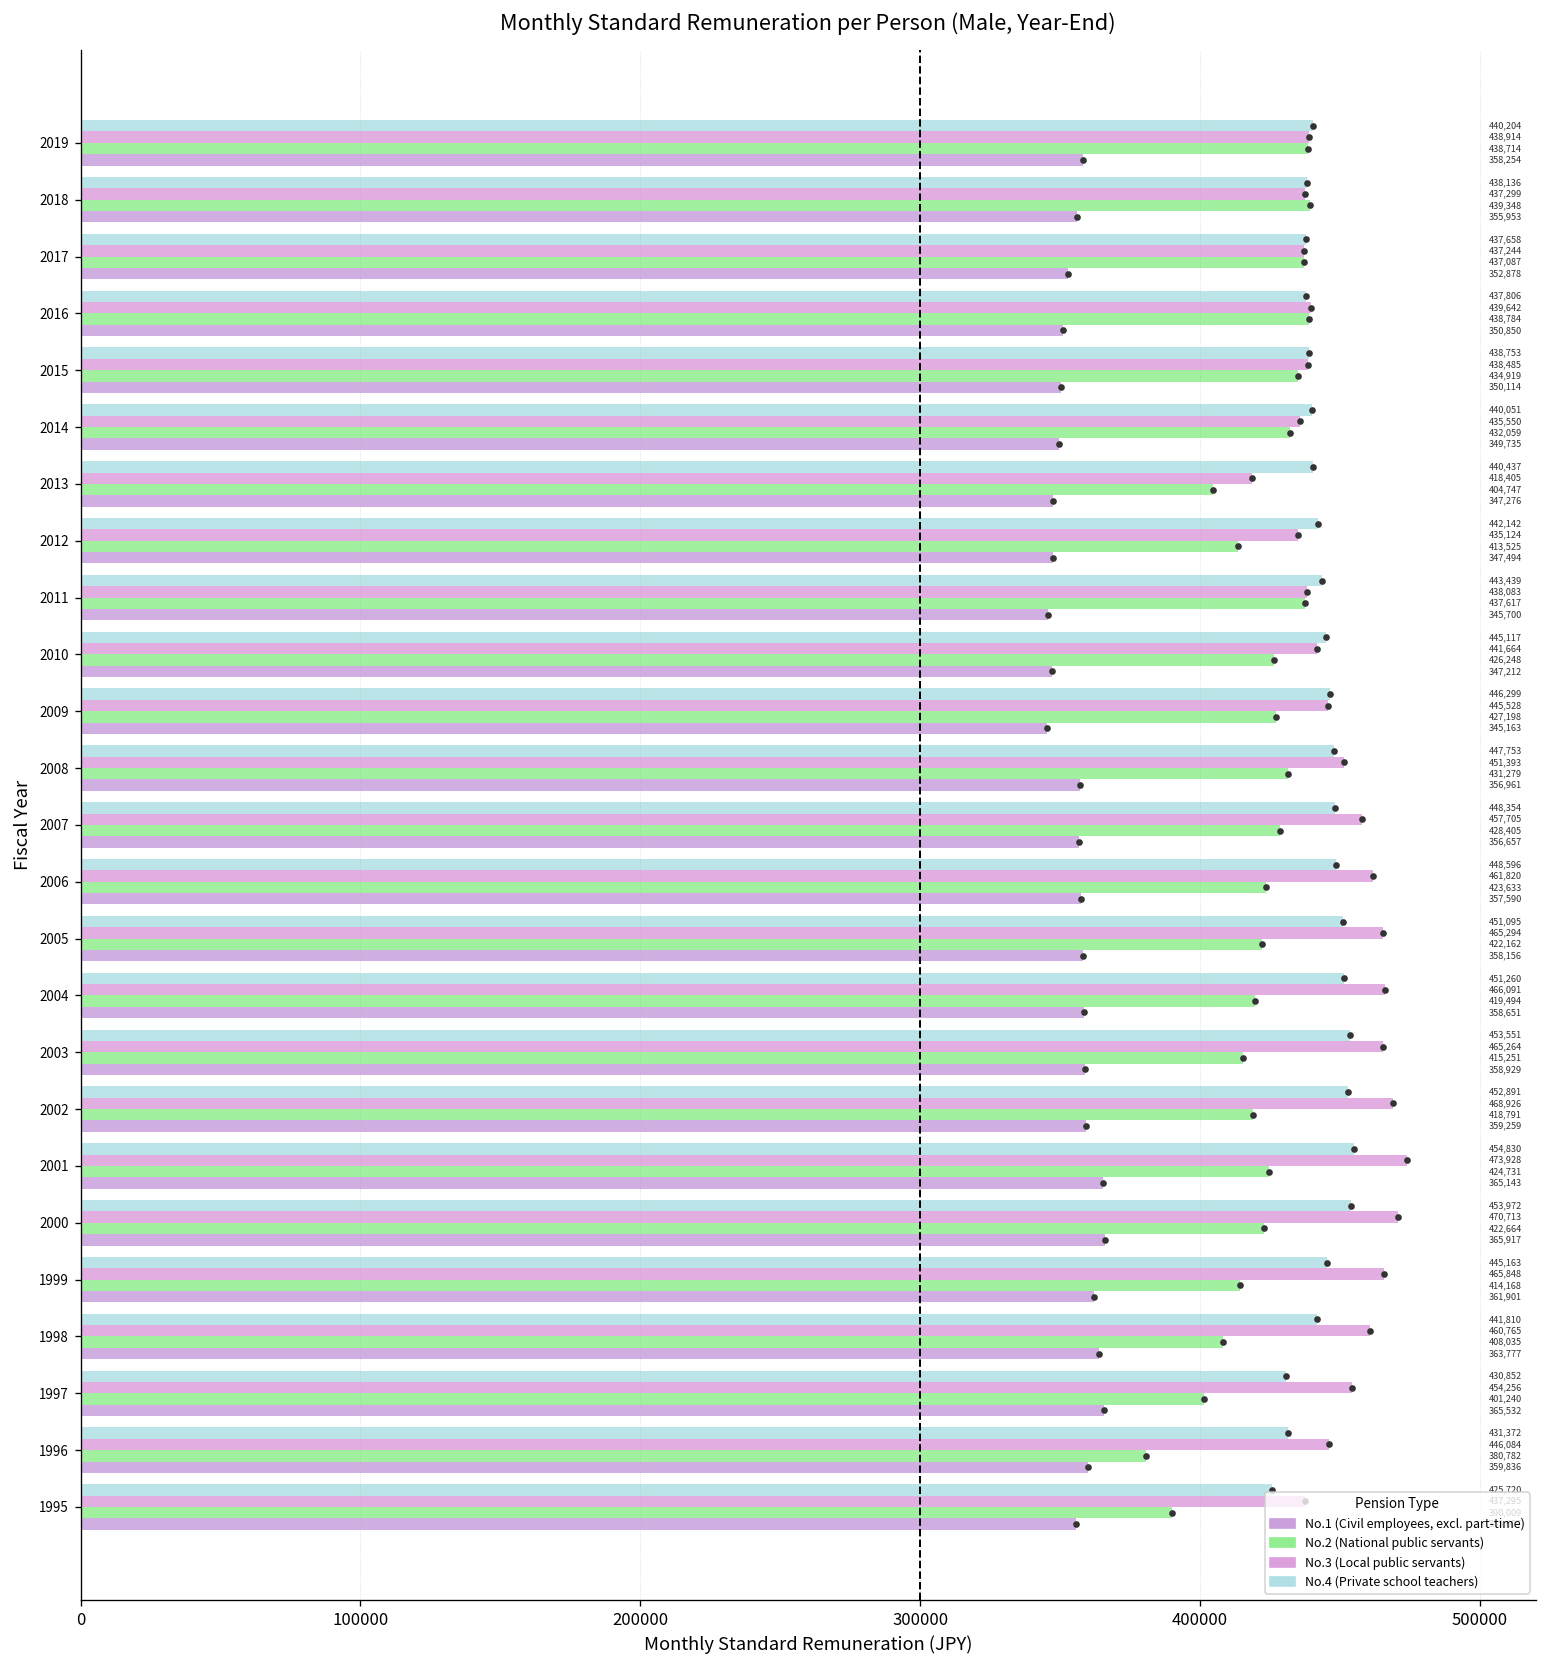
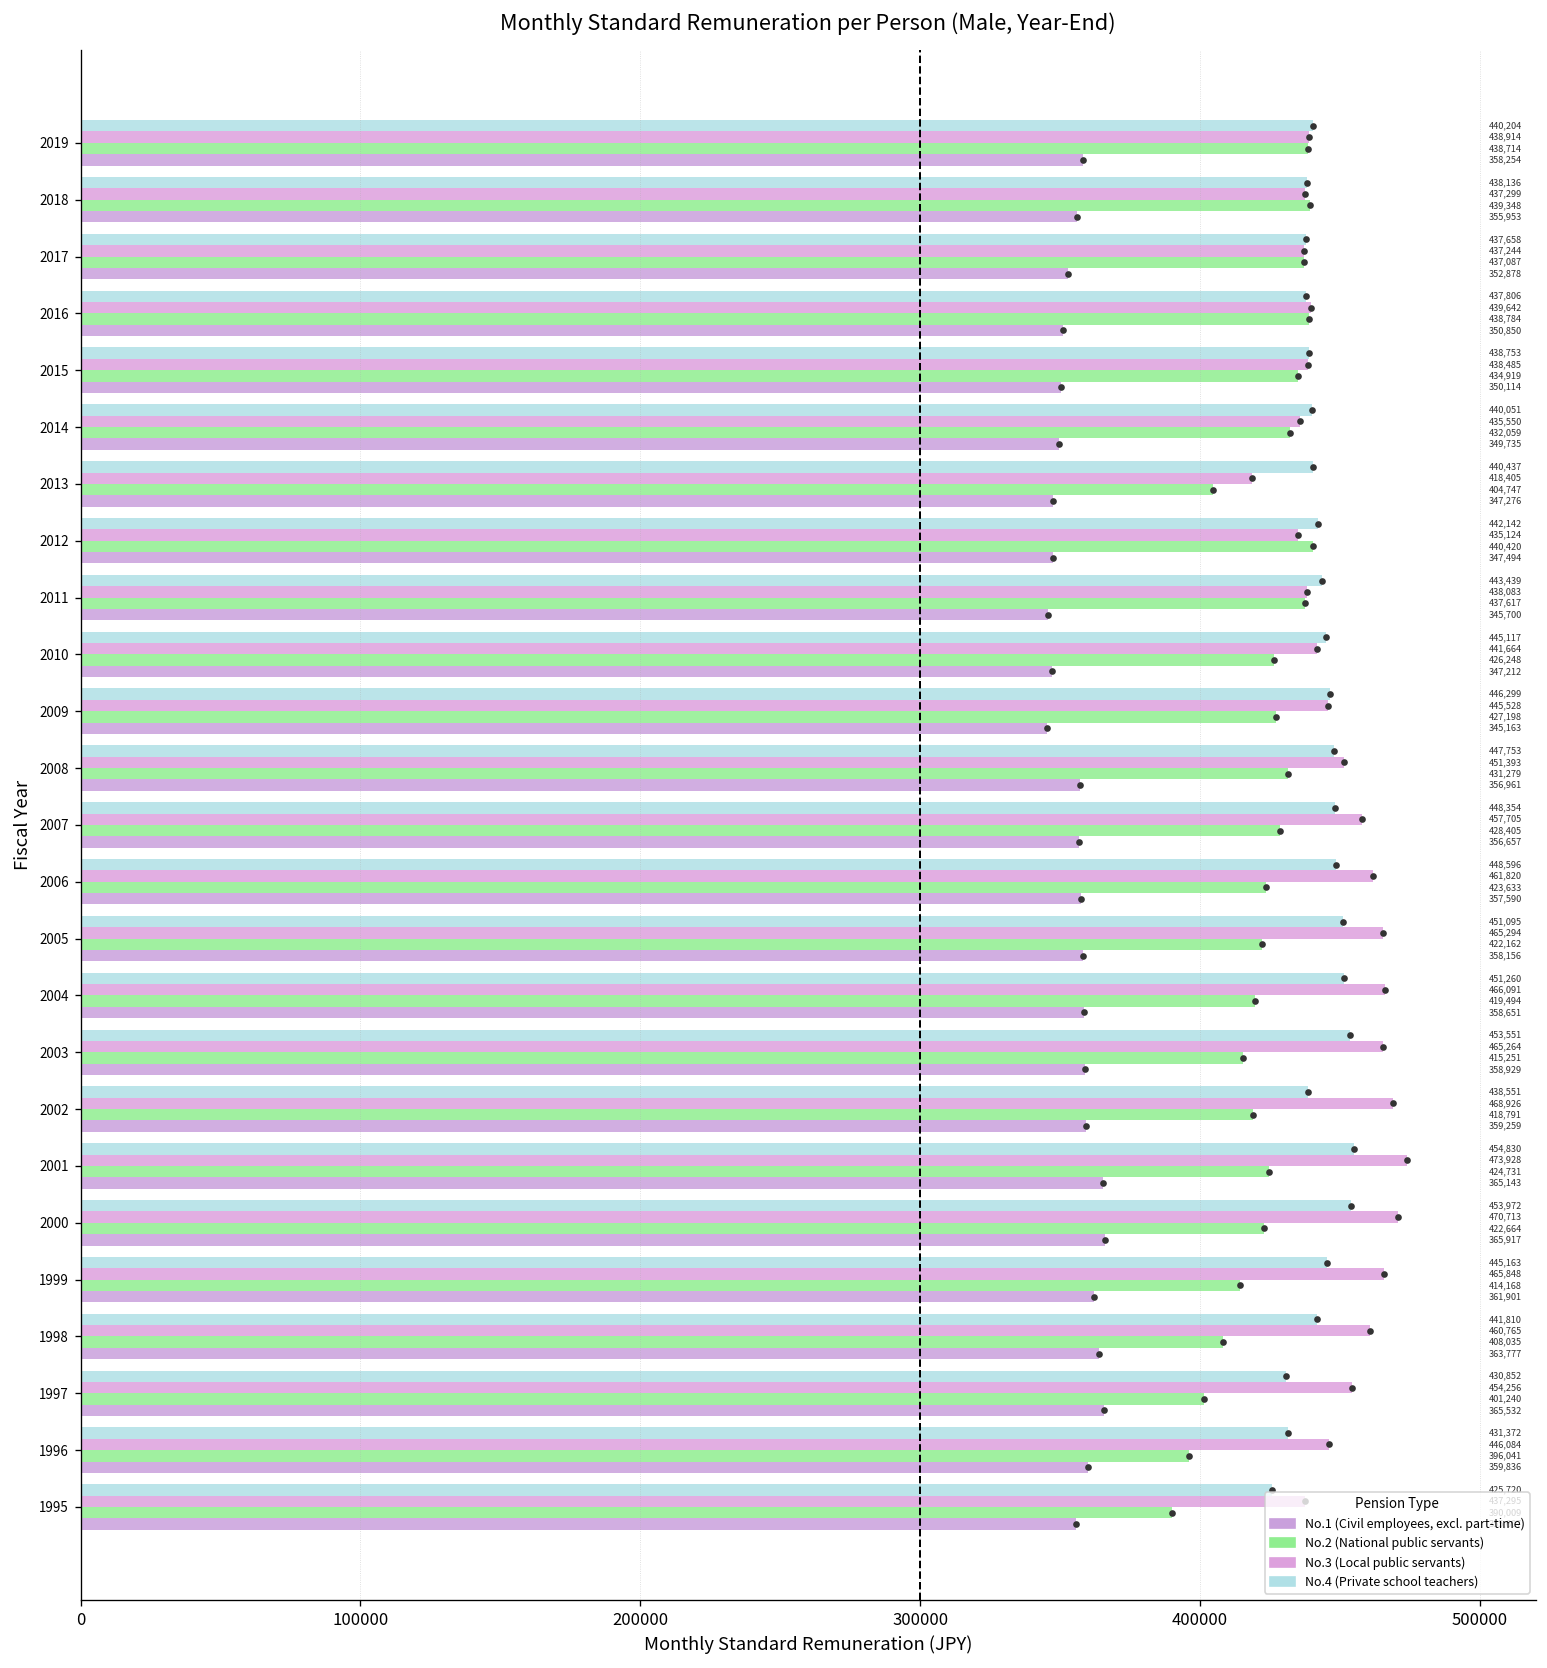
  {
    "No.2 (National public servants)": {
-     "2012": "413,525",
-     "1996": "380,782"
+     "2012": "440,420",
+     "1996": "396,041"
    },
    "No.4 (Private school teachers)": {
-     "2002": "452,891"
+     "2002": "438,551"
    }
  }
